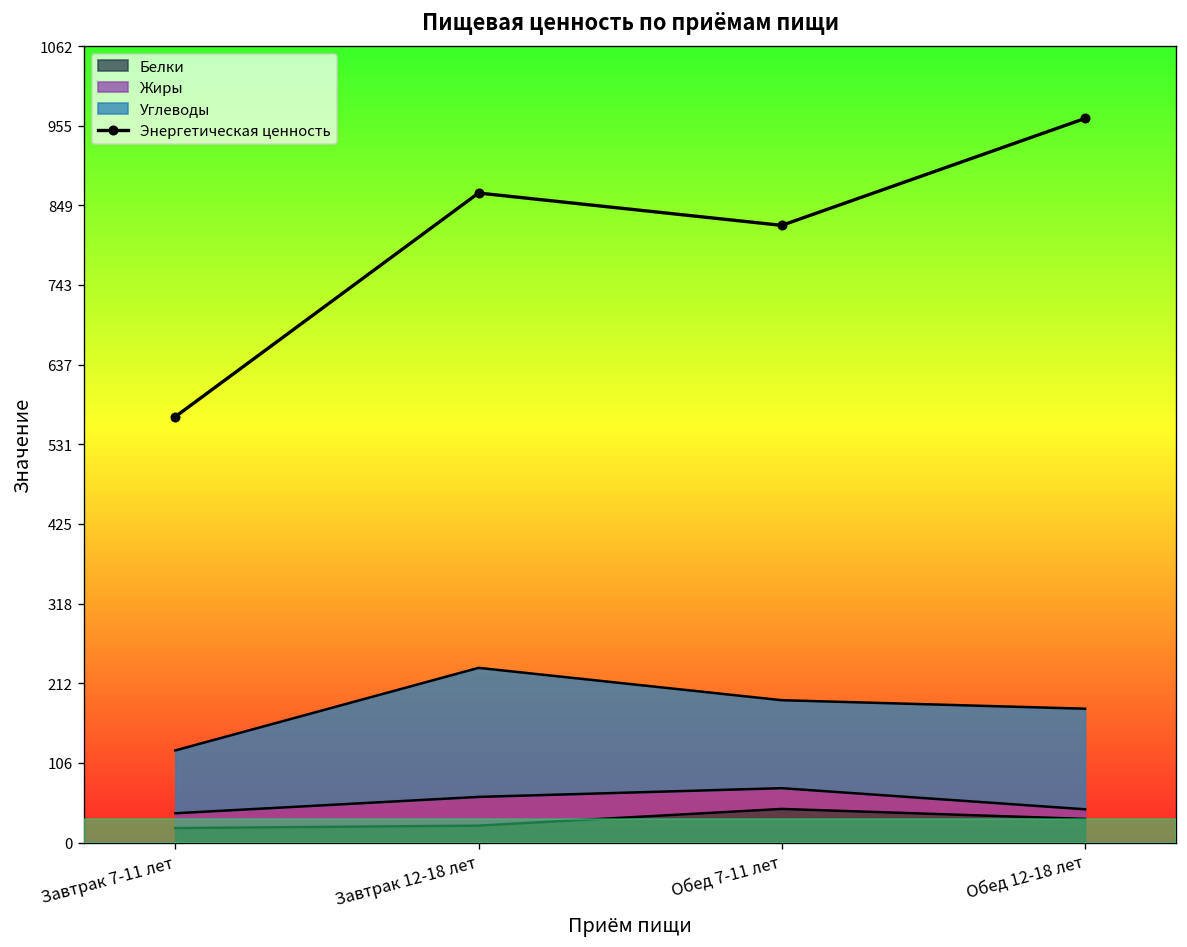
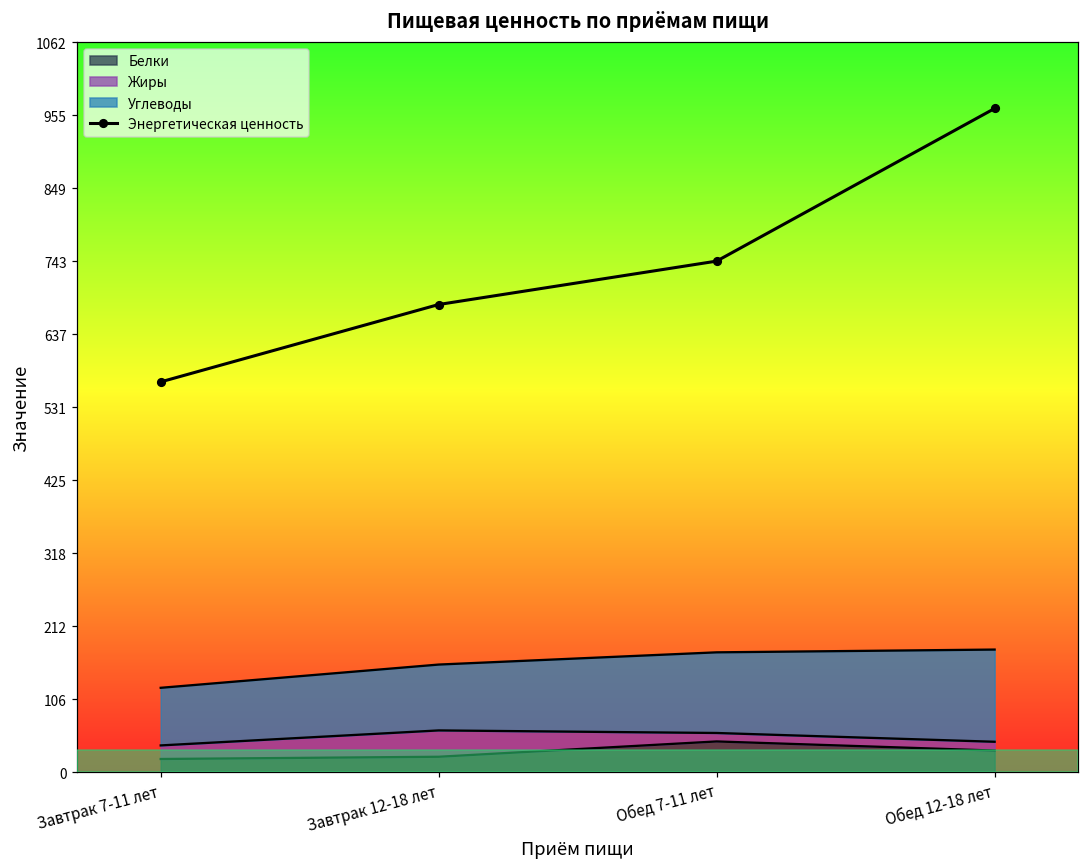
  {
    "Белки": {
      "Обед 7-11 лет": 40
    },
    "Жиры": {
-     "Обед 7-11 лет": 30
+     "Обед 7-11 лет": 10
    },
    "Углеводы": {
-     "Завтрак 12-18 лет": 170,
+     "Завтрак 12-18 лет": 100,
      "Обед 7-11 лет": 120
    },
    "Энергетическая ценность": {
      "Завтрак 7-11 лет": 570,
-     "Завтрак 12-18 лет": 870,
-     "Обед 7-11 лет": 820,
+     "Завтрак 12-18 лет": 680,
+     "Обед 7-11 лет": 740,
      "Обед 12-18 лет": 970
    }
  }
